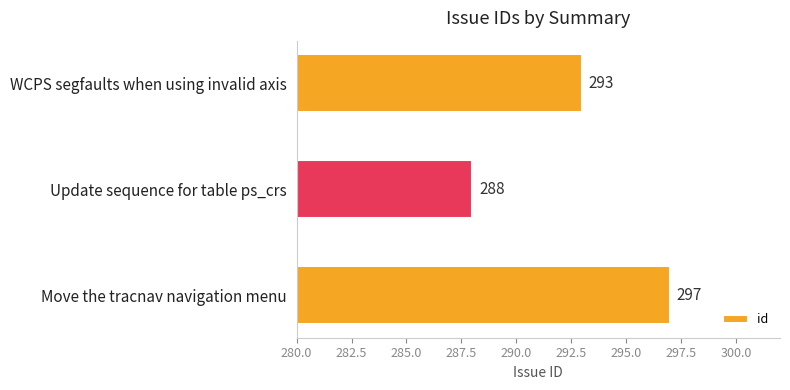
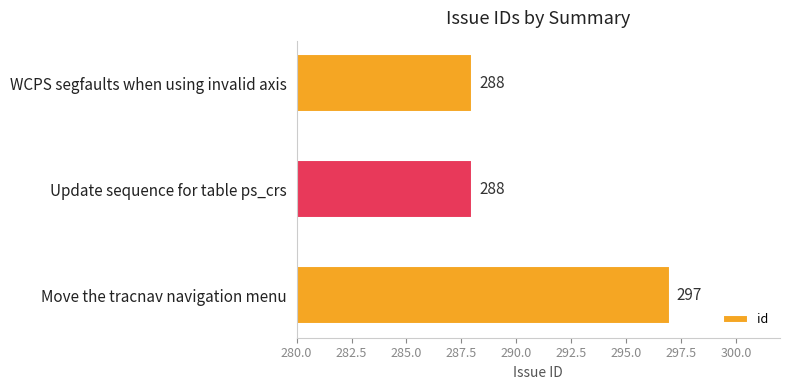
  {
-   "WCPS segfaults when using invalid axis": 293,
+   "WCPS segfaults when using invalid axis": 288,
    "Update sequence for table ps_crs": 288,
    "Move the tracnav navigation menu": 297
  }
